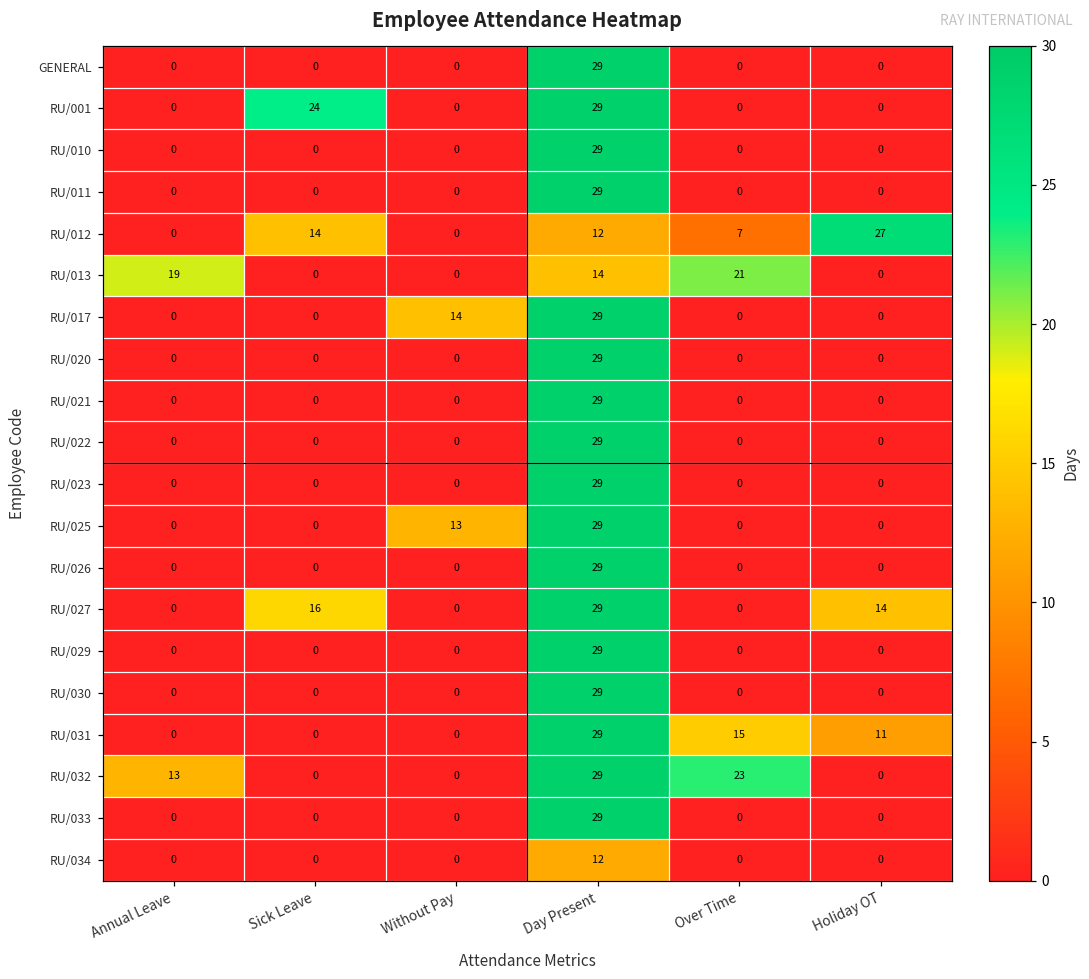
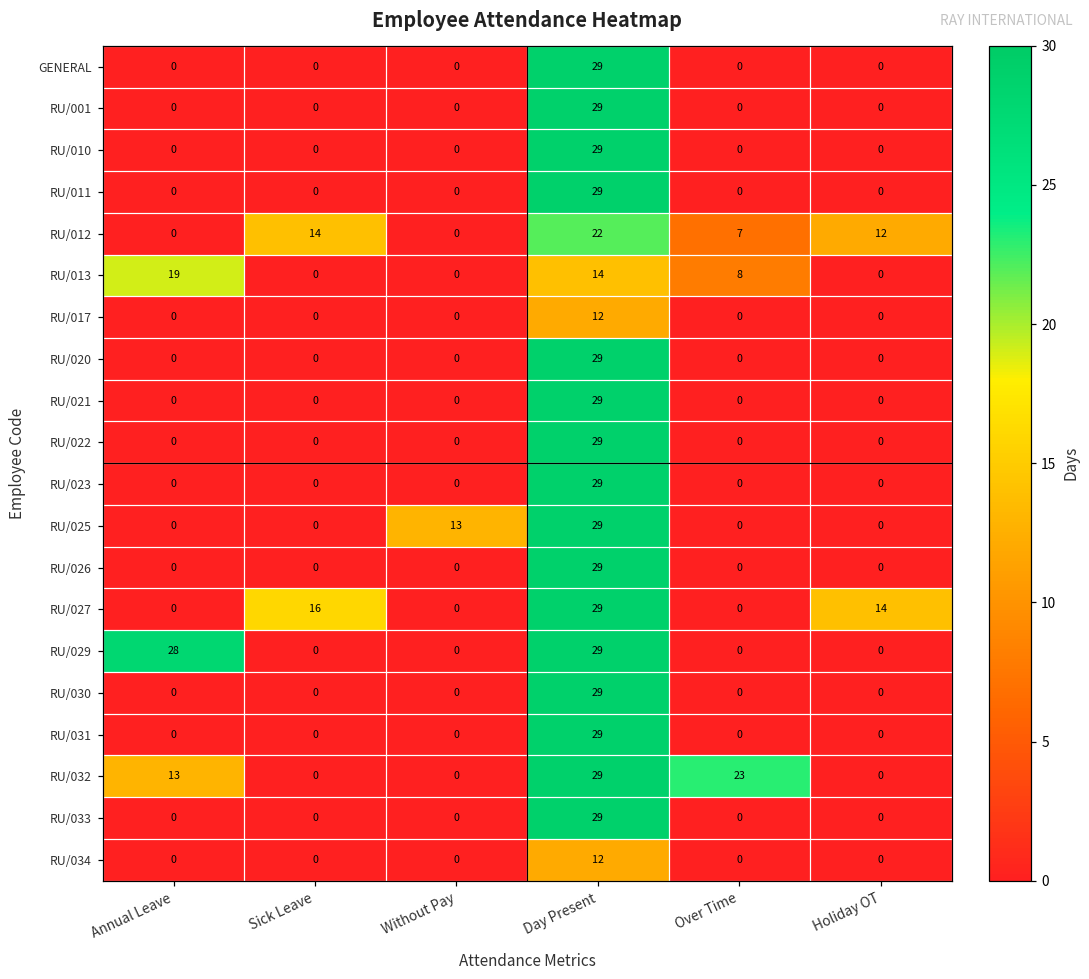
  {
    "GENERAL": {
      "Annual Leave": 0,
      "Sick Leave": 0,
      "Without Pay": 0,
      "Day Present": 29,
      "Over Time": 0,
      "Holiday OT": 0
    },
    "RU/001": {
      "Annual Leave": 0,
-     "Sick Leave": 24,
+     "Sick Leave": 0,
      "Without Pay": 0,
      "Day Present": 29,
      "Over Time": 0,
      "Holiday OT": 0
    },
    "RU/010": {
      "Annual Leave": 0,
      "Sick Leave": 0,
      "Without Pay": 0,
      "Day Present": 29,
      "Over Time": 0,
      "Holiday OT": 0
    },
    "RU/011": {
      "Annual Leave": 0,
      "Sick Leave": 0,
      "Without Pay": 0,
      "Day Present": 29,
      "Over Time": 0,
      "Holiday OT": 0
    },
    "RU/012": {
      "Annual Leave": 0,
      "Sick Leave": 14,
      "Without Pay": 0,
-     "Day Present": 12,
+     "Day Present": 22,
      "Over Time": 7,
-     "Holiday OT": 27
+     "Holiday OT": 12
    },
    "RU/013": {
      "Annual Leave": 19,
      "Sick Leave": 0,
      "Without Pay": 0,
      "Day Present": 14,
-     "Over Time": 21,
+     "Over Time": 8,
      "Holiday OT": 0
    },
    "RU/017": {
      "Annual Leave": 0,
      "Sick Leave": 0,
-     "Without Pay": 14,
-     "Day Present": 29,
+     "Without Pay": 0,
+     "Day Present": 12,
      "Over Time": 0,
      "Holiday OT": 0
    },
    "RU/020": {
      "Annual Leave": 0,
      "Sick Leave": 0,
      "Without Pay": 0,
      "Day Present": 29,
      "Over Time": 0,
      "Holiday OT": 0
    },
    "RU/021": {
      "Annual Leave": 0,
      "Sick Leave": 0,
      "Without Pay": 0,
      "Day Present": 29,
      "Over Time": 0,
      "Holiday OT": 0
    },
    "RU/022": {
      "Annual Leave": 0,
      "Sick Leave": 0,
      "Without Pay": 0,
      "Day Present": 29,
      "Over Time": 0,
      "Holiday OT": 0
    },
    "RU/023": {
      "Annual Leave": 0,
      "Sick Leave": 0,
      "Without Pay": 0,
      "Day Present": 29,
      "Over Time": 0,
      "Holiday OT": 0
    },
    "RU/025": {
      "Annual Leave": 0,
      "Sick Leave": 0,
      "Without Pay": 13,
      "Day Present": 29,
      "Over Time": 0,
      "Holiday OT": 0
    },
    "RU/026": {
      "Annual Leave": 0,
      "Sick Leave": 0,
      "Without Pay": 0,
      "Day Present": 29,
      "Over Time": 0,
      "Holiday OT": 0
    },
    "RU/027": {
      "Annual Leave": 0,
      "Sick Leave": 16,
      "Without Pay": 0,
      "Day Present": 29,
      "Over Time": 0,
      "Holiday OT": 14
    },
    "RU/029": {
-     "Annual Leave": 0,
+     "Annual Leave": 28,
      "Sick Leave": 0,
      "Without Pay": 0,
      "Day Present": 29,
      "Over Time": 0,
      "Holiday OT": 0
    },
    "RU/030": {
      "Annual Leave": 0,
      "Sick Leave": 0,
      "Without Pay": 0,
      "Day Present": 29,
      "Over Time": 0,
      "Holiday OT": 0
    },
    "RU/031": {
      "Annual Leave": 0,
      "Sick Leave": 0,
      "Without Pay": 0,
      "Day Present": 29,
-     "Over Time": 15,
-     "Holiday OT": 11
+     "Over Time": 0,
+     "Holiday OT": 0
    },
    "RU/032": {
      "Annual Leave": 13,
      "Sick Leave": 0,
      "Without Pay": 0,
      "Day Present": 29,
      "Over Time": 23,
      "Holiday OT": 0
    },
    "RU/033": {
      "Annual Leave": 0,
      "Sick Leave": 0,
      "Without Pay": 0,
      "Day Present": 29,
      "Over Time": 0,
      "Holiday OT": 0
    },
    "RU/034": {
      "Annual Leave": 0,
      "Sick Leave": 0,
      "Without Pay": 0,
      "Day Present": 12,
      "Over Time": 0,
      "Holiday OT": 0
    }
  }
